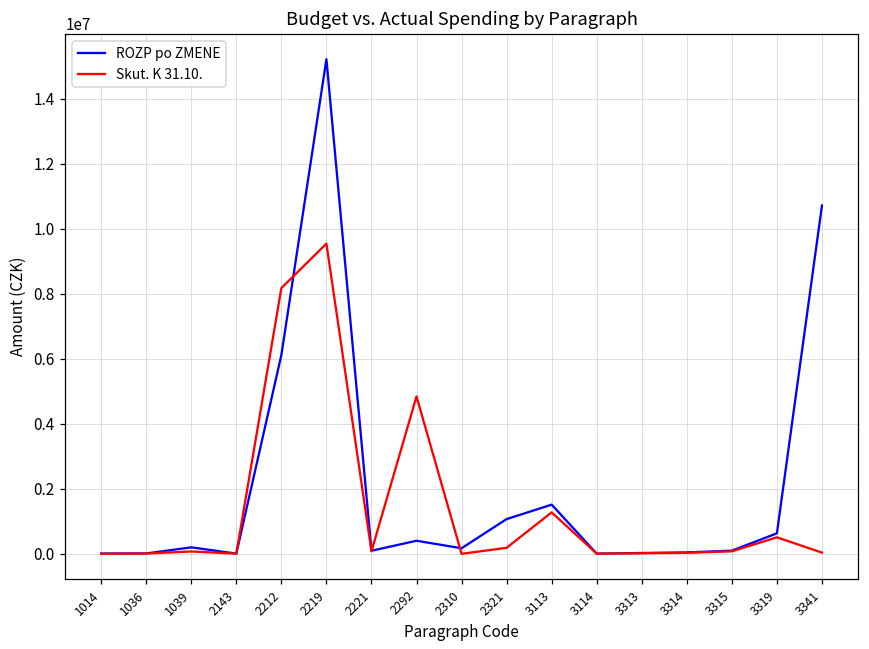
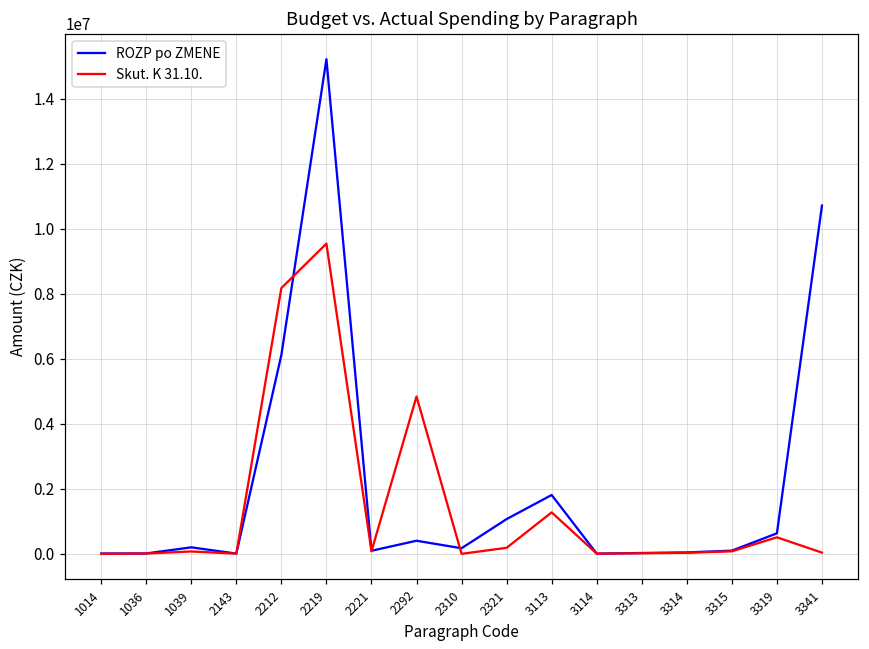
  {
    "ROZP po ZMENE": {
      "1039": 200000,
      "2212": 6100000,
      "2219": 15200000,
      "2292": 400000,
      "2310": 200000,
      "2321": 1100000,
-     "3113": 1500000,
+     "3113": 1800000,
      "3319": 600000,
      "3341": 10700000
    },
    "Skut. K 31.10.": {
      "1039": 100000,
      "2212": 8200000,
      "2219": 9500000,
      "2292": 4800000,
      "2310": 0,
      "2321": 200000,
      "3113": 1300000,
      "3319": 500000,
      "3341": 0
    }
  }
